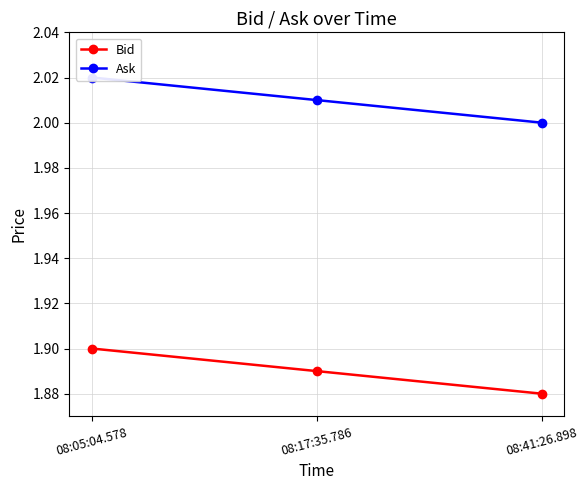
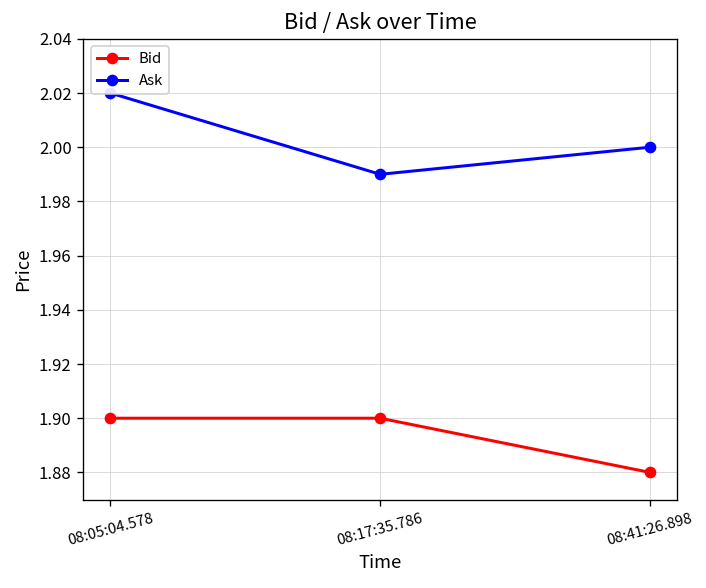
  {
    "Bid": {
      "08:05:04.578": 1.90,
-     "08:17:35.786": 1.89,
+     "08:17:35.786": 1.90,
      "08:41:26.898": 1.88
    },
    "Ask": {
-     "08:17:35.786": 2.01,
+     "08:17:35.786": 1.99,
      "08:41:26.898": 2.00
    }
  }
